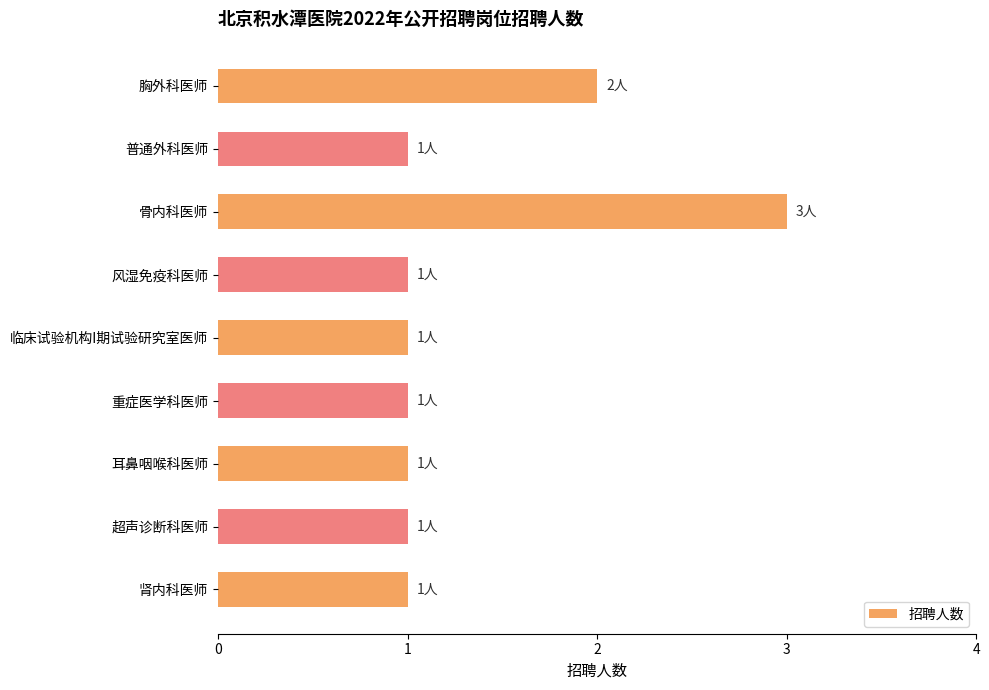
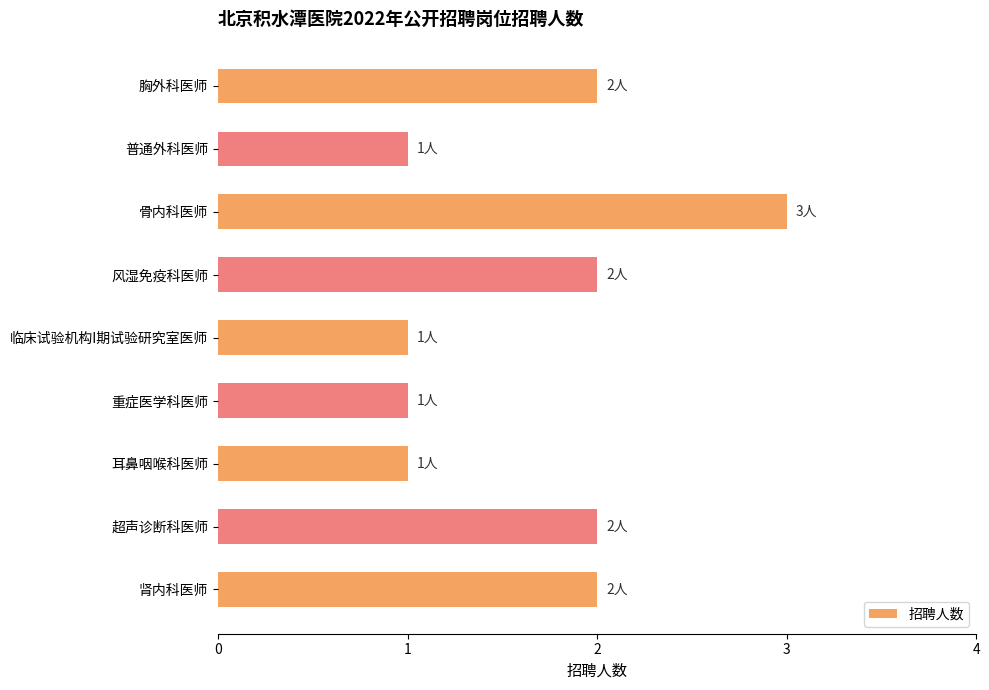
  {
    "胸外科医师": "2人",
    "普通外科医师": "1人",
    "骨内科医师": "3人",
-   "风湿免疫科医师": "1人",
+   "风湿免疫科医师": "2人",
    "临床试验机构I期试验研究室医师": "1人",
    "重症医学科医师": "1人",
    "耳鼻咽喉科医师": "1人",
-   "超声诊断科医师": "1人",
-   "肾内科医师": "1人"
+   "超声诊断科医师": "2人",
+   "肾内科医师": "2人"
  }
